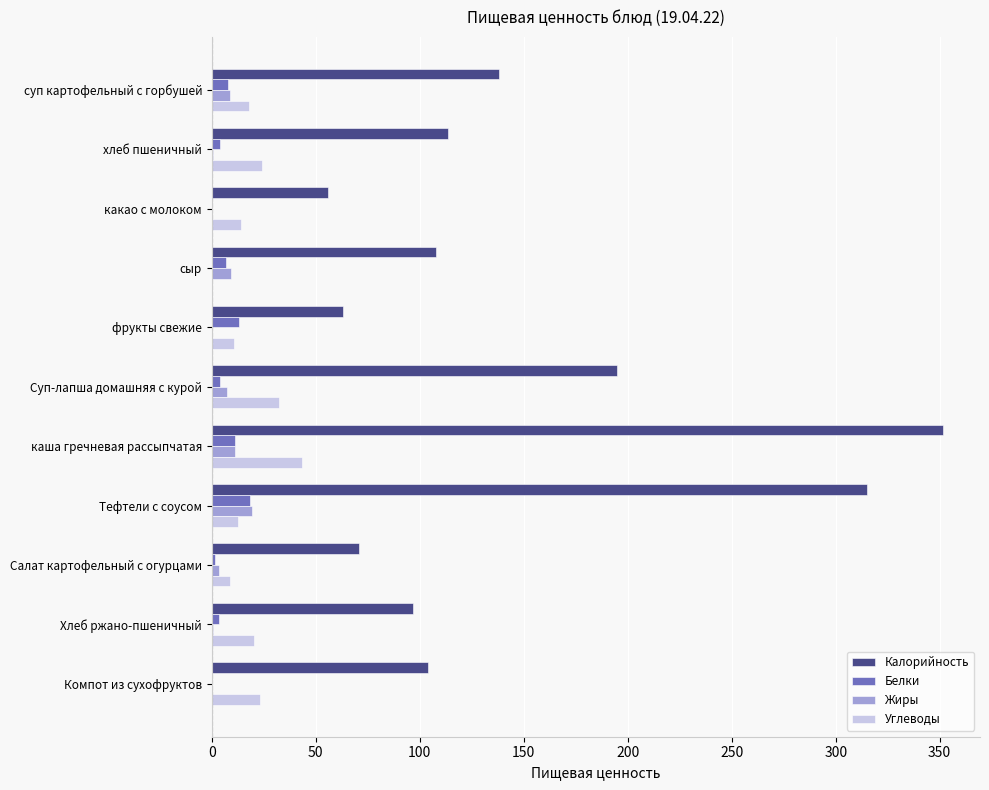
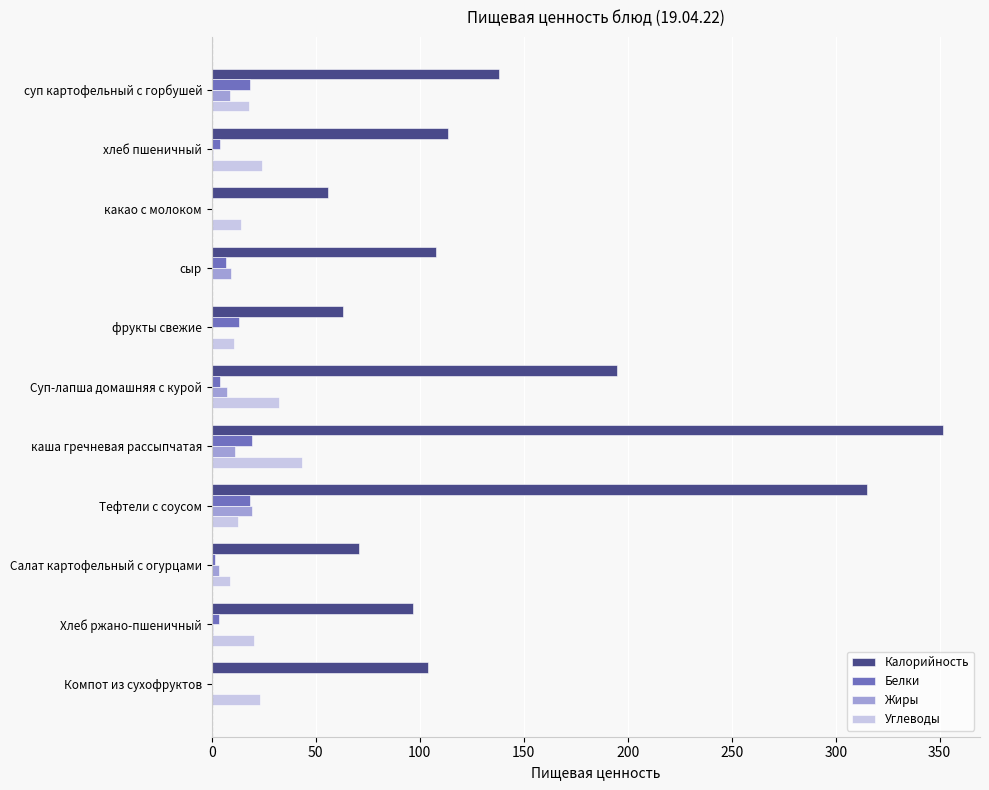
  {
    "Калорийность": {
      "суп картофельный с горбушей": 138,
      "хлеб пшеничный": 114,
      "какао с молоком": 56,
      "сыр": 108,
      "фрукты свежие": 63,
      "Суп-лапша домашняя с курой": 195,
      "каша гречневая рассыпчатая": 352,
      "Тефтели с соусом": 315,
      "Салат картофельный с огурцами": 71,
      "Хлеб ржано-пшеничный": 97,
      "Компот из сухофруктов": 104
    },
    "Белки": {
-     "суп картофельный с горбушей": 8,
+     "суп картофельный с горбушей": 18,
      "хлеб пшеничный": 4,
      "сыр": 7,
      "фрукты свежие": 13,
      "Суп-лапша домашняя с курой": 4,
-     "каша гречневая рассыпчатая": 11,
+     "каша гречневая рассыпчатая": 19,
      "Тефтели с соусом": 19,
      "Салат картофельный с огурцами": 2,
      "Хлеб ржано-пшеничный": 4
    }
  }
